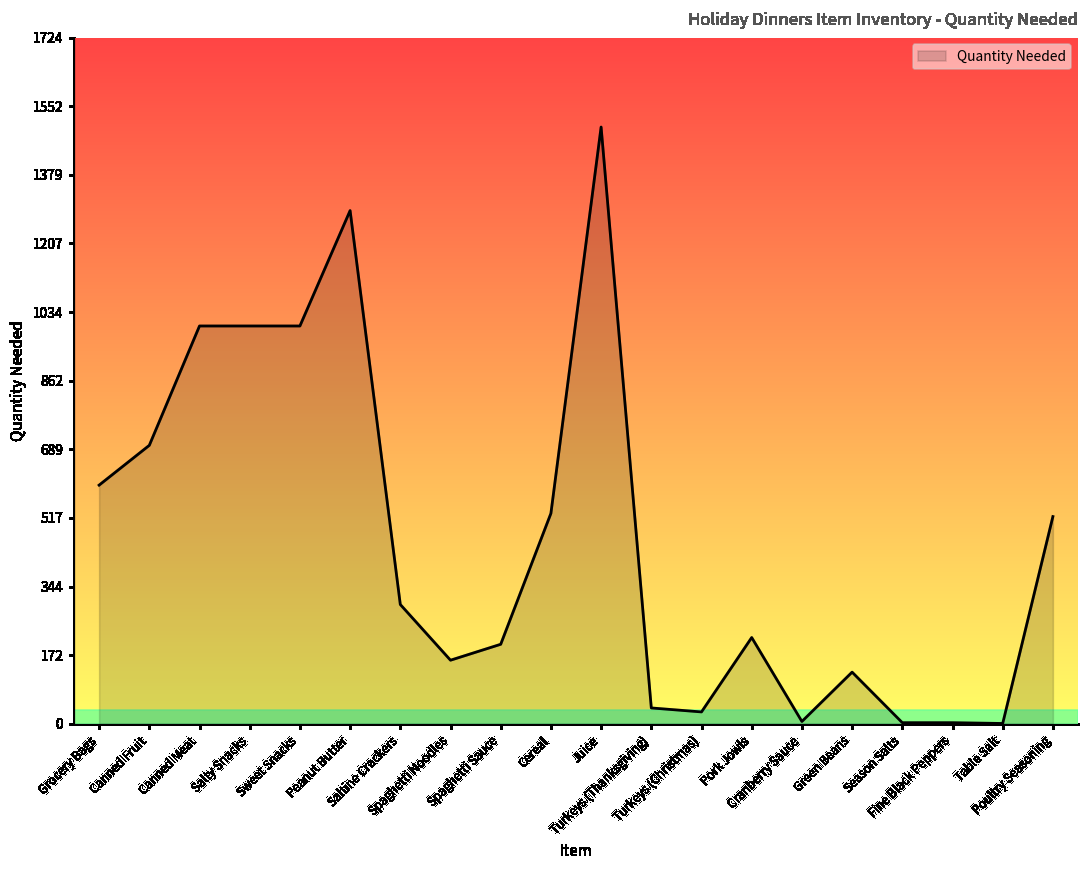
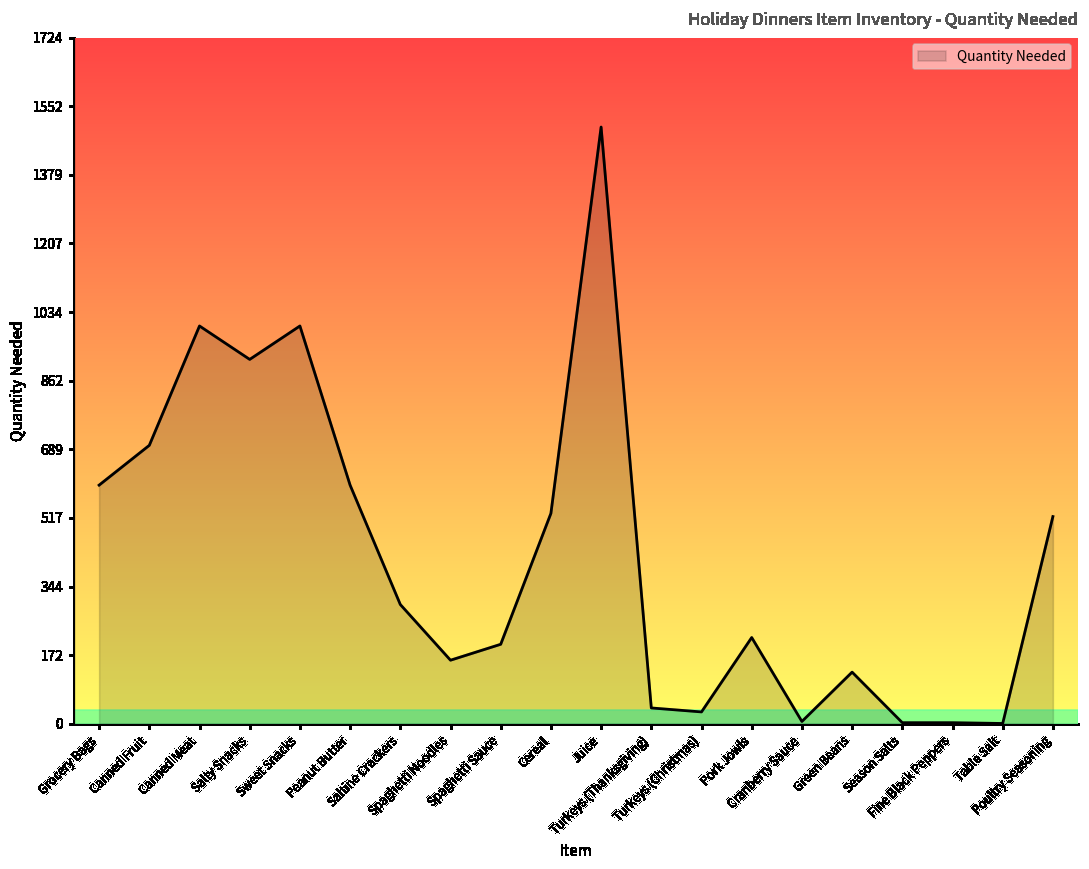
  {
    "Grocery Bags": 600,
    "Canned Fruit": 700,
    "Canned Meat": 1000,
-   "Salty Snacks": 1000,
+   "Salty Snacks": 920,
    "Sweet Snacks": 1000,
-   "Peanut Butter": 1290,
+   "Peanut Butter": 600,
    "Saltine Crackers": 300,
    "Spaghetti Noodles": 160,
    "Spaghetti Sauce": 200,
    "Cereal": 530,
    "Juice": 1500,
    "Turkeys (Thanksgiving)": 40,
    "Pork Jowls": 220,
    "Green Beans": 130,
    "Poultry Seasoning": 520
  }
